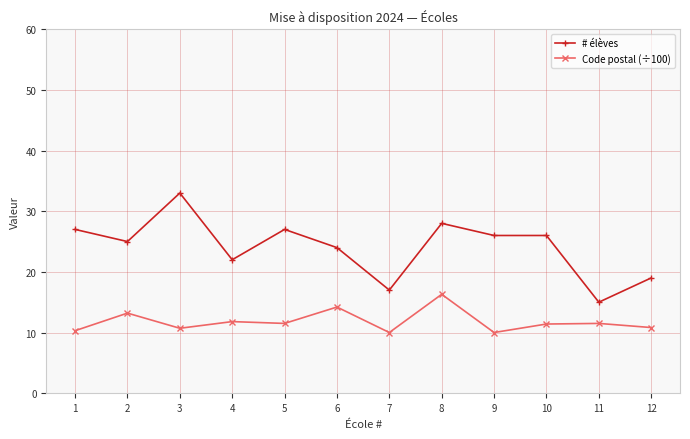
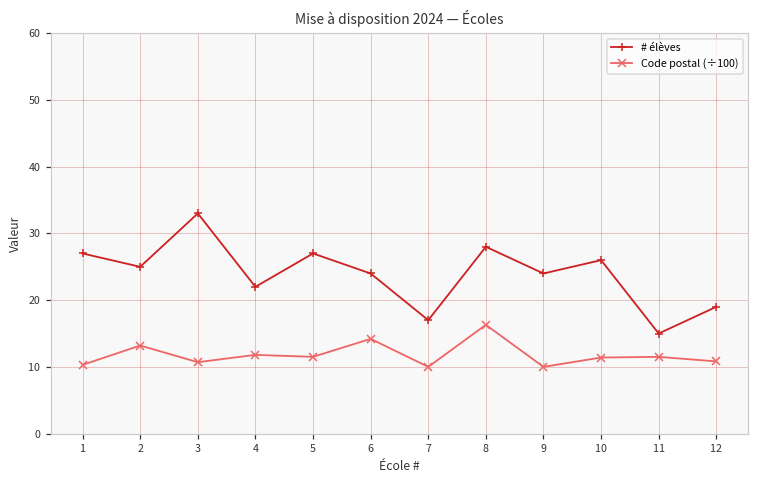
  {
    "# élèves": {
      "1": 27,
      "2": 25,
      "3": 33,
      "4": 22,
      "5": 27,
      "6": 24,
      "7": 17,
      "8": 28,
-     "9": 26,
+     "9": 24,
      "10": 26,
      "11": 15,
      "12": 19
    },
    "Code postal (÷100)": {
      "1": 10,
      "2": 13,
      "3": 11,
      "4": 12,
      "5": 12,
      "6": 14,
      "7": 10,
      "8": 16,
      "9": 10,
      "10": 11,
      "11": 12,
      "12": 11
    }
  }
